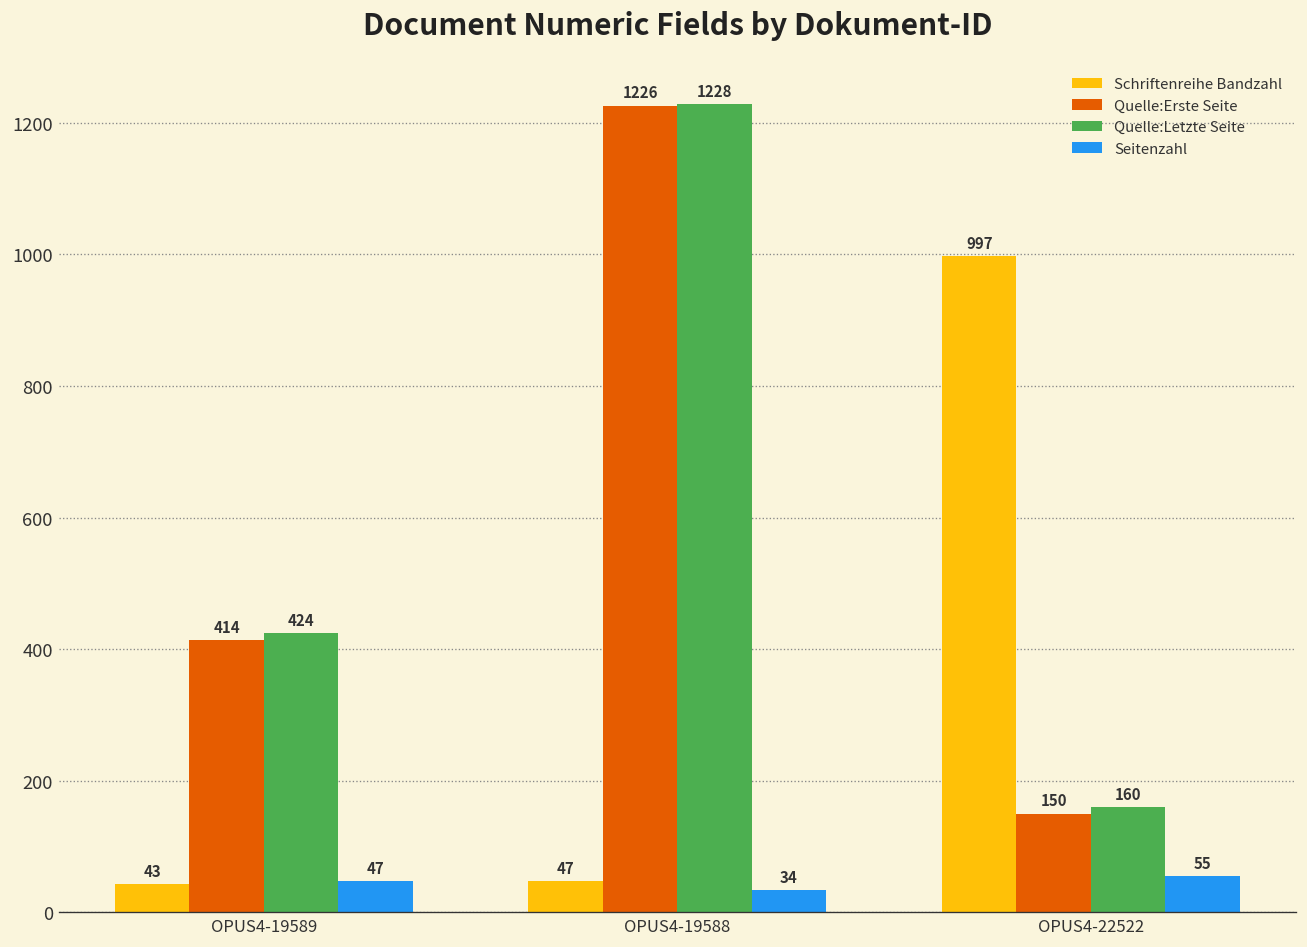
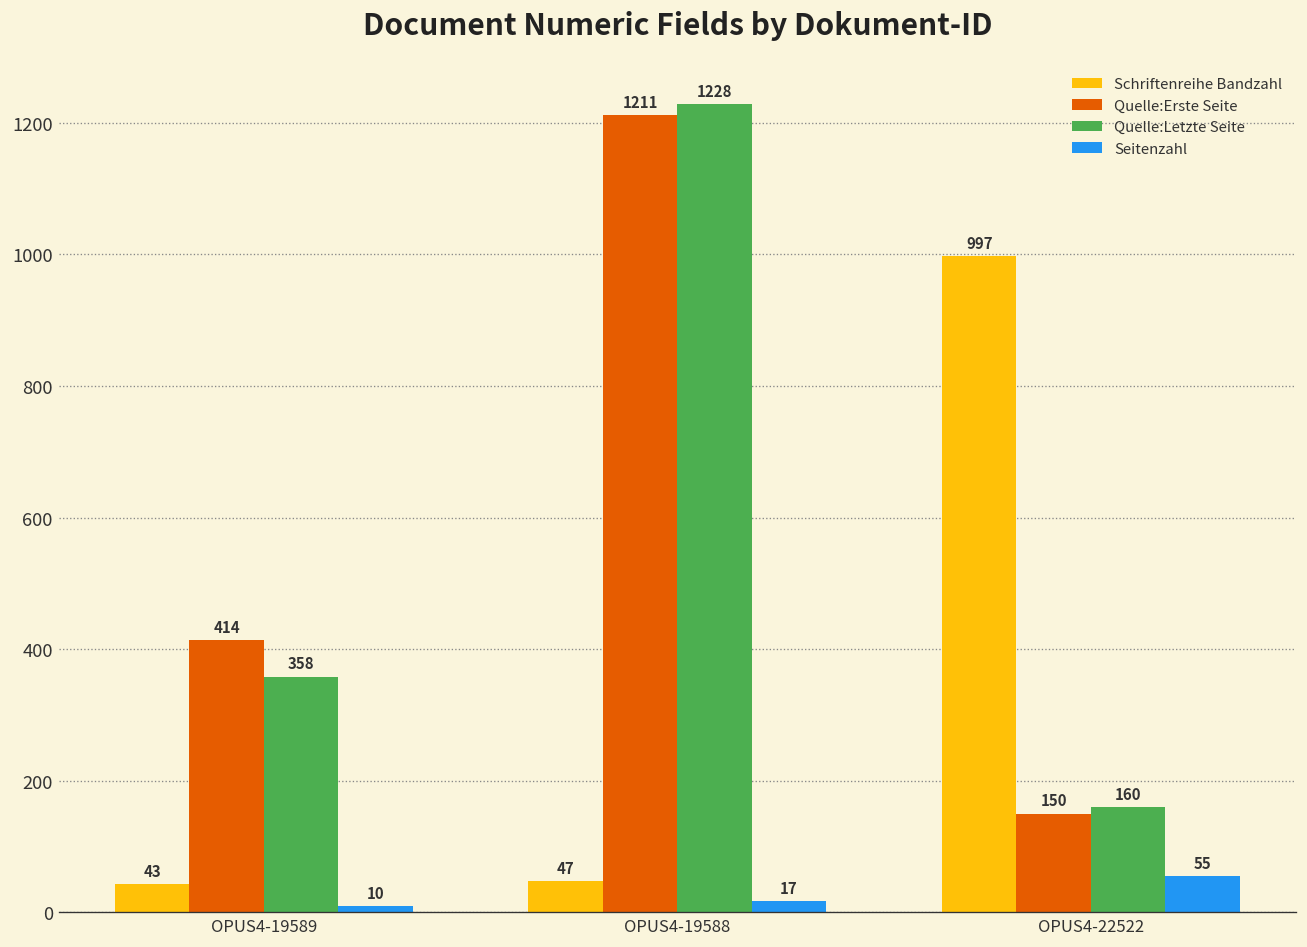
  {
    "Schriftenreihe Bandzahl": {
      "OPUS4-19589": 43,
      "OPUS4-19588": 47,
      "OPUS4-22522": 997
    },
    "Quelle:Erste Seite": {
      "OPUS4-19589": 414,
-     "OPUS4-19588": 1226,
+     "OPUS4-19588": 1211,
      "OPUS4-22522": 150
    },
    "Quelle:Letzte Seite": {
-     "OPUS4-19589": 424,
+     "OPUS4-19589": 358,
      "OPUS4-19588": 1228,
      "OPUS4-22522": 160
    },
    "Seitenzahl": {
-     "OPUS4-19589": 47,
-     "OPUS4-19588": 34,
+     "OPUS4-19589": 10,
+     "OPUS4-19588": 17,
      "OPUS4-22522": 55
    }
  }
